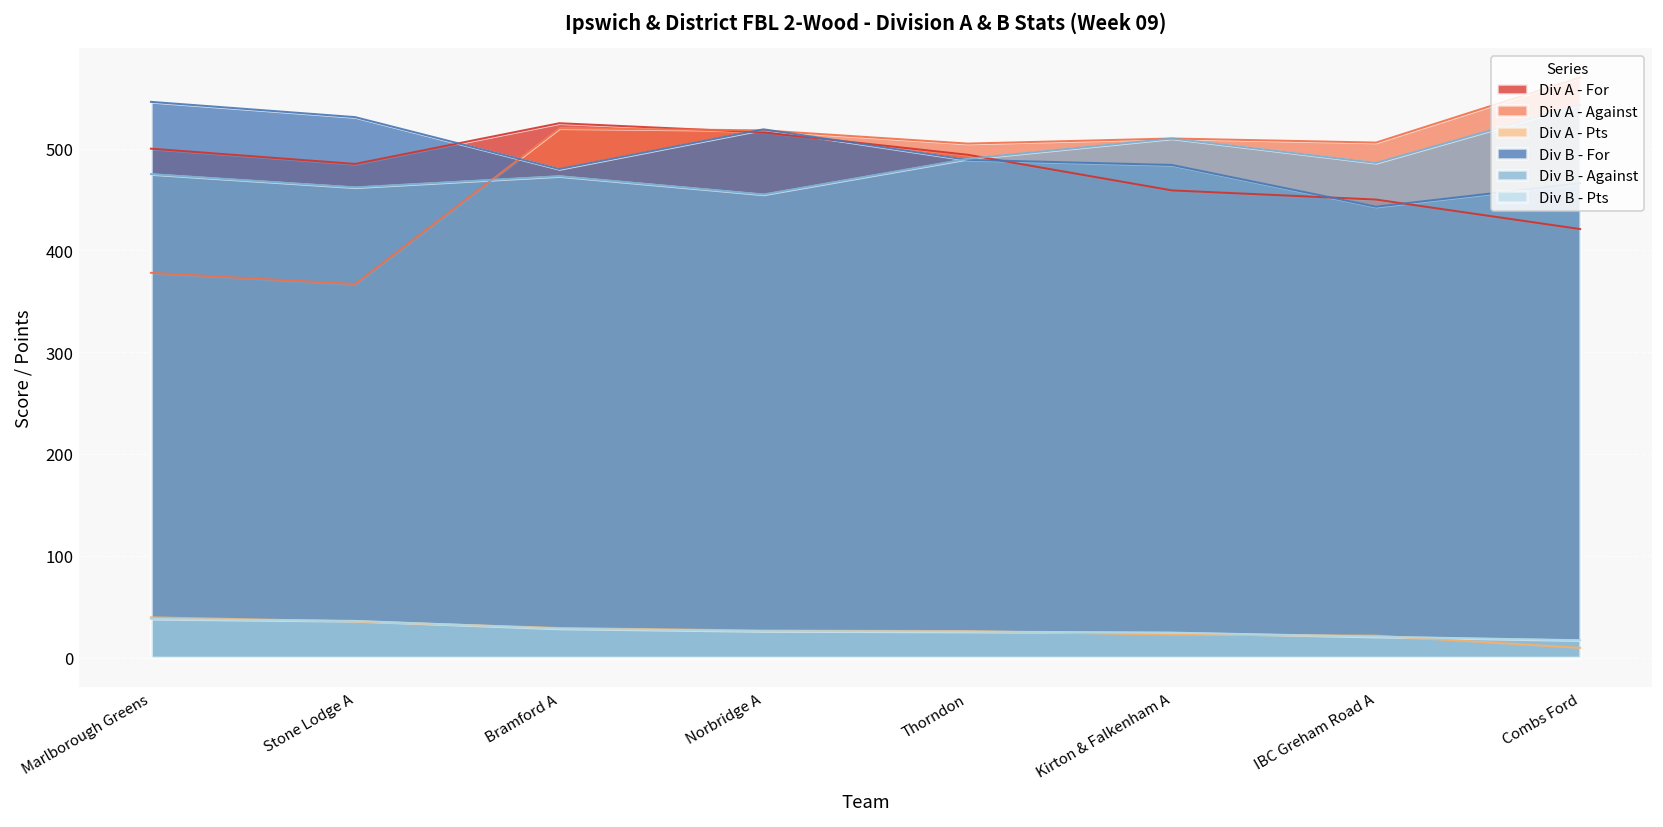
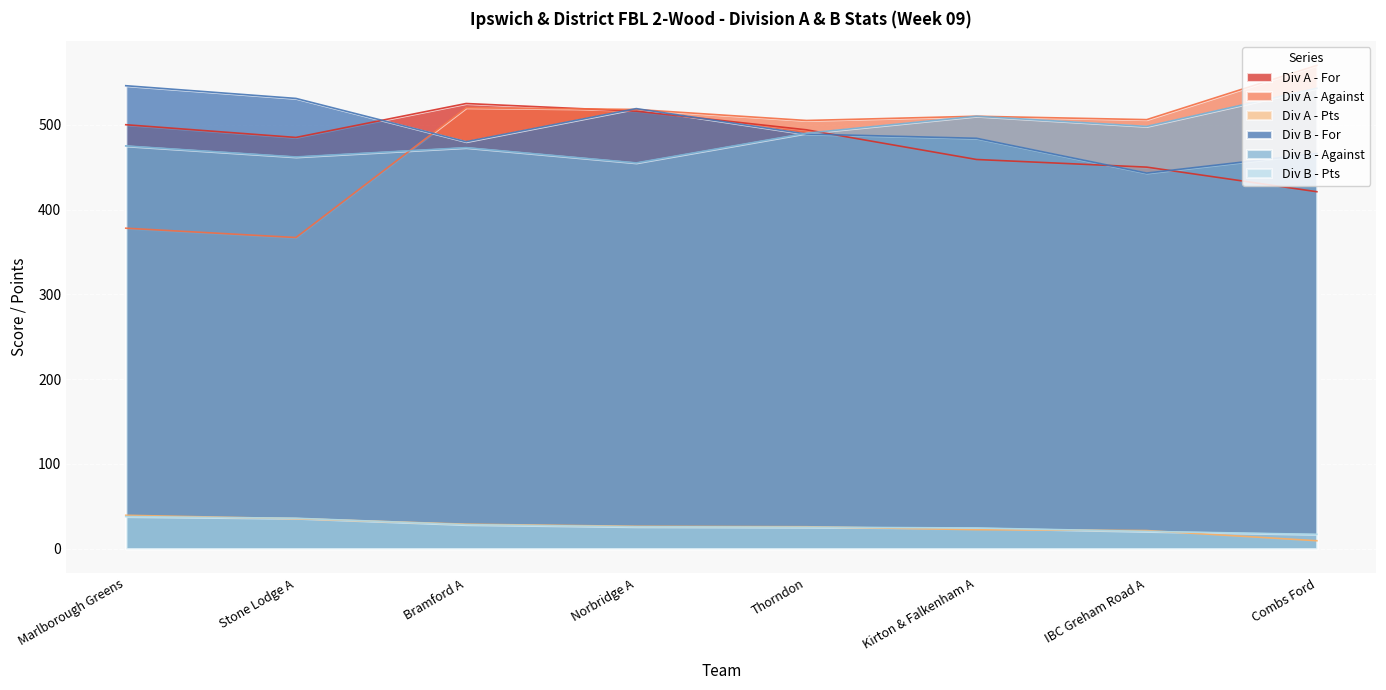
  {
    "Div A - For": {
      "Marlborough Greens": 500,
      "Stone Lodge A": 490,
      "Bramford A": 530,
      "Thorndon": 490,
      "Kirton & Falkenham A": 460,
      "IBC Greham Road A": 450,
      "Combs Ford": 420
    },
    "Div A - Against": {
      "Marlborough Greens": 380,
      "Stone Lodge A": 370,
      "Bramford A": 520,
      "Thorndon": 510,
      "IBC Greham Road A": 510
    },
    "Div A - Pts": {
      "Combs Ford": 10
    },
    "Div B - For": {
      "Marlborough Greens": 550,
      "Stone Lodge A": 530,
      "Bramford A": 480,
      "Kirton & Falkenham A": 480,
      "IBC Greham Road A": 440
    },
    "Div B - Against": {
      "Marlborough Greens": 480,
      "Stone Lodge A": 460,
      "Bramford A": 470,
      "Norbridge A": 460,
-     "IBC Greham Road A": 490
+     "IBC Greham Road A": 500
    },
    "Div B - Pts": {
      "Combs Ford": 20
    }
  }
